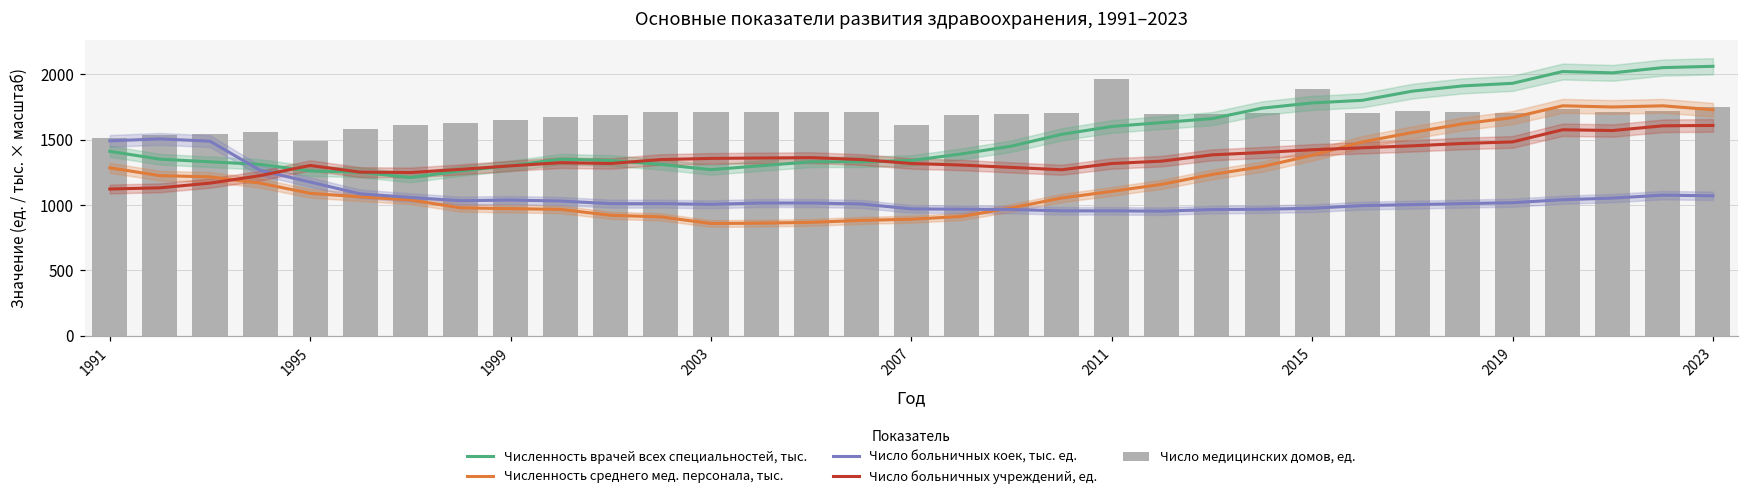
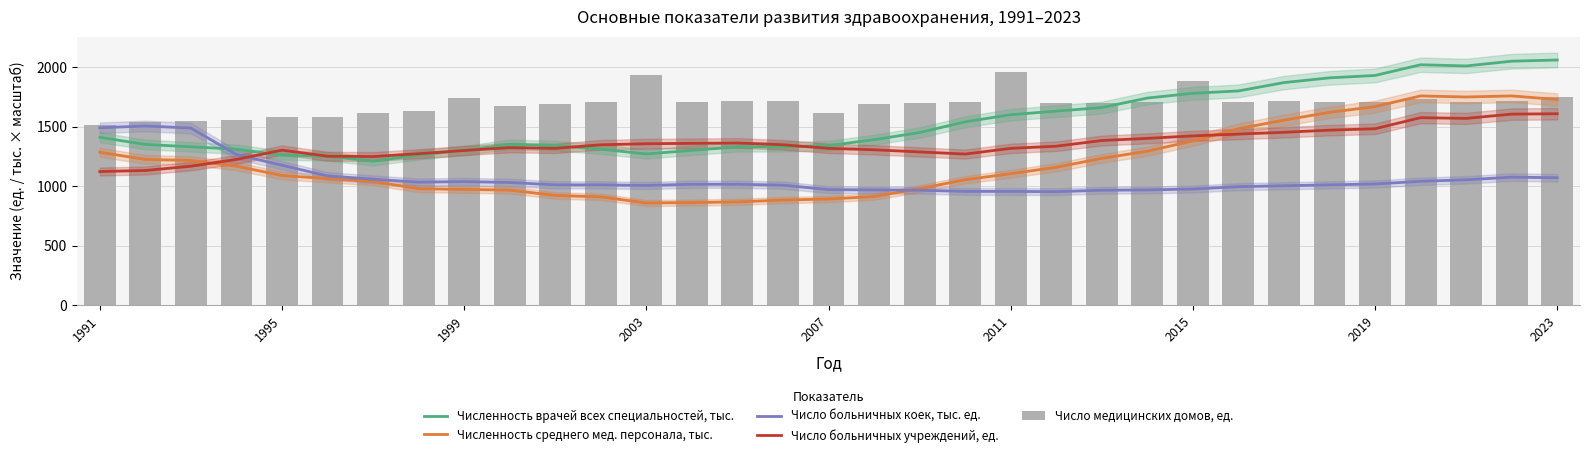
  {
    "Число медицинских домов, ед.": {
      "1991": 1510,
-     "1995": 1490,
-     "1999": 1650,
-     "2003": 1710,
+     "1995": 1580,
+     "1999": 1740,
+     "2003": 1930,
      "2007": 1610,
      "2011": 1960,
      "2015": 1880,
      "2019": 1700,
      "2023": 1750
    }
  }
